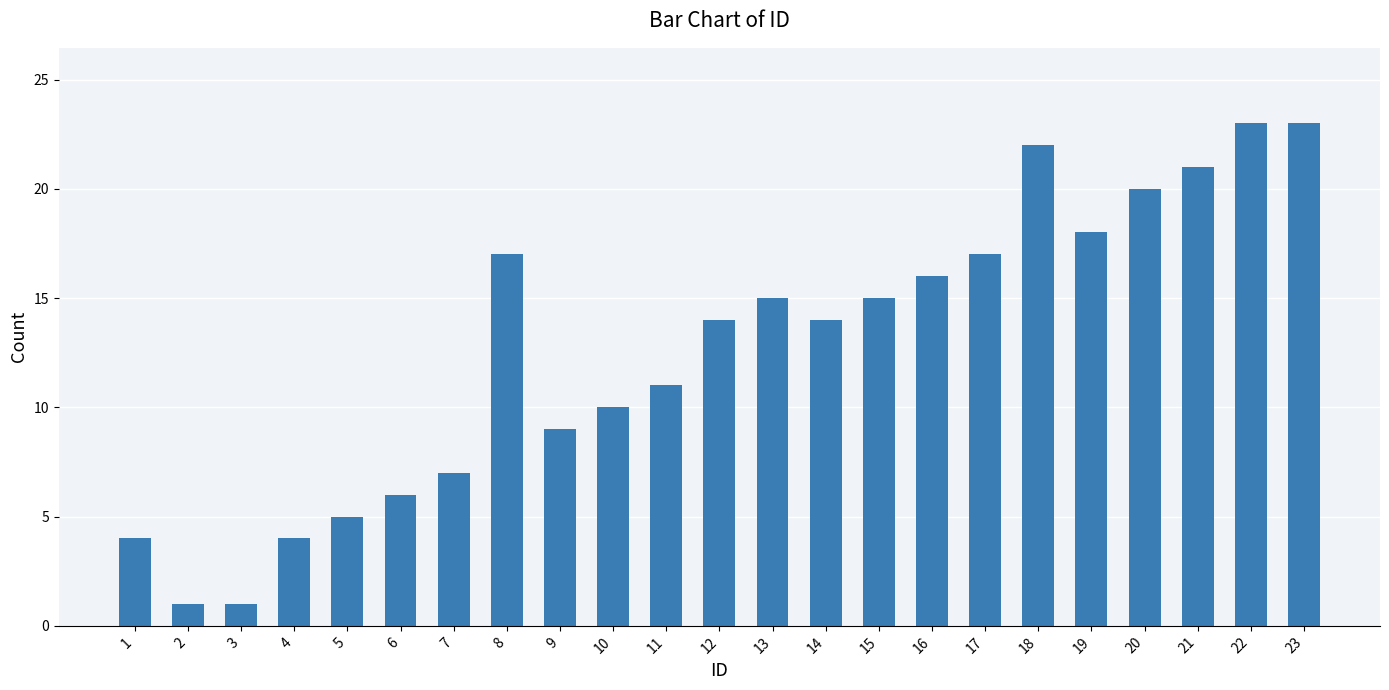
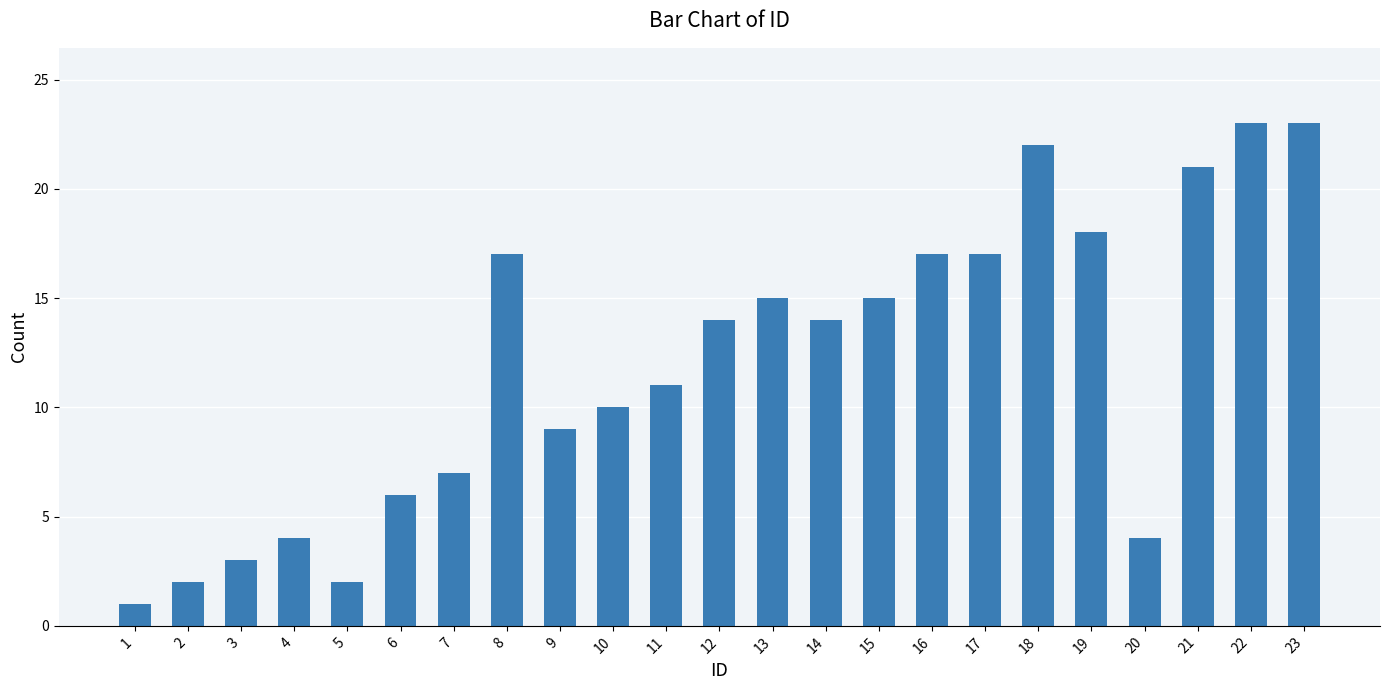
  {
-   "1": 4,
-   "2": 1,
-   "3": 1,
+   "1": 1,
+   "2": 2,
+   "3": 3,
    "4": 4,
-   "5": 5,
+   "5": 2,
    "6": 6,
    "7": 7,
    "8": 17,
    "9": 9,
    "10": 10,
    "11": 11,
    "12": 14,
    "13": 15,
    "14": 14,
    "15": 15,
-   "16": 16,
+   "16": 17,
    "17": 17,
    "18": 22,
    "19": 18,
-   "20": 20,
+   "20": 4,
    "21": 21,
    "22": 23,
    "23": 23
  }
